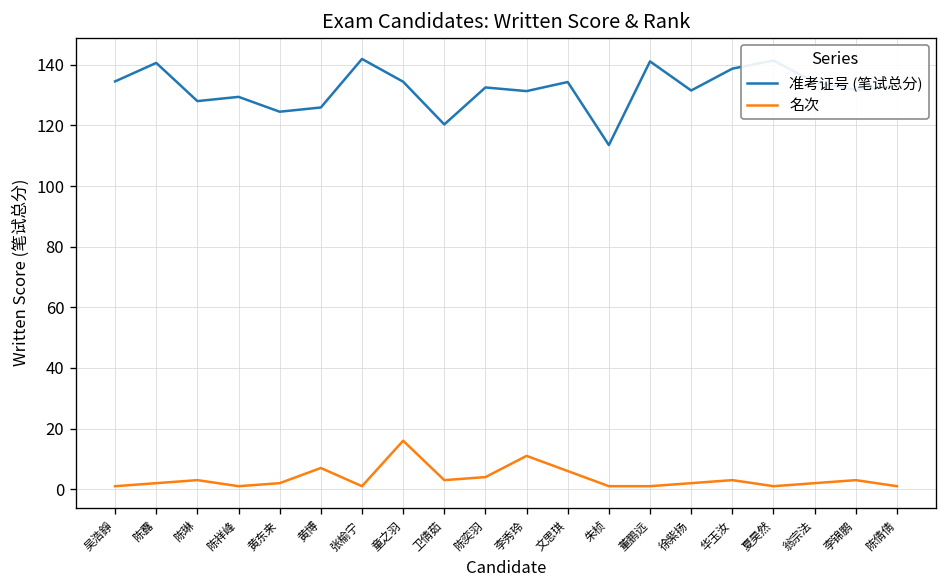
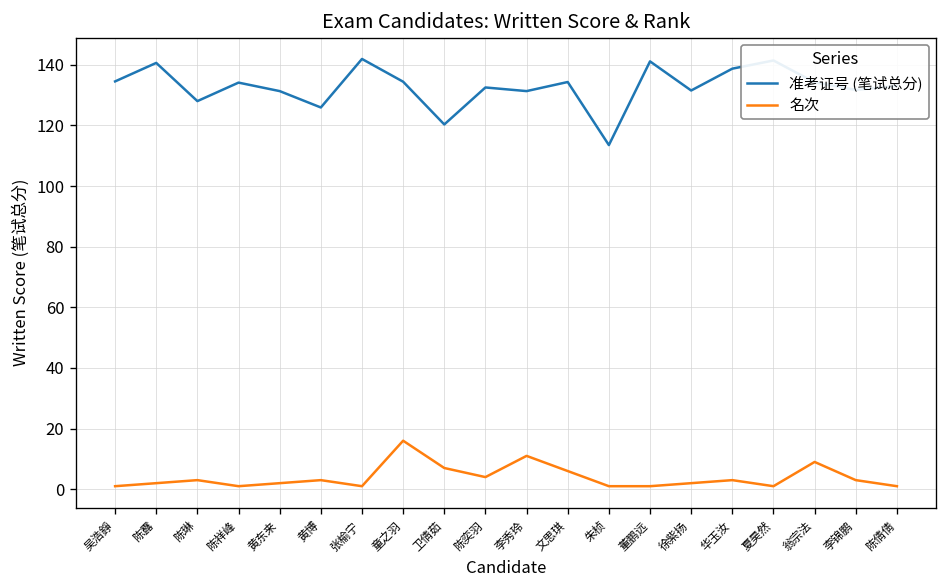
  {
    "准考证号 (笔试总分)": {
      "吴浩錚": 135,
      "陈露": 141,
      "陈琳": 128,
-     "陈祥峰": 129,
-     "黄东来": 125,
+     "陈祥峰": 134,
+     "黄东来": 131,
      "黄博": 126,
      "张榆宁": 142,
      "童之羽": 134,
      "卫倩茹": 120,
      "陈奕羽": 133,
      "李秀玲": 131,
      "文思琪": 134,
      "朱桢": 114,
      "董鹏远": 141,
      "徐紫扬": 132,
      "华玉汝": 139
    },
    "名次": {
      "吴浩錚": 1,
      "陈露": 2,
      "陈琳": 3,
      "陈祥峰": 1,
      "黄东来": 2,
-     "黄博": 7,
+     "黄博": 3,
      "张榆宁": 1,
      "童之羽": 16,
-     "卫倩茹": 3,
+     "卫倩茹": 7,
      "陈奕羽": 4,
      "李秀玲": 11,
      "文思琪": 6,
      "朱桢": 1,
      "董鹏远": 1,
      "徐紫扬": 2,
      "华玉汝": 3,
      "夏昊然": 1,
-     "翁宗法": 2,
+     "翁宗法": 9,
      "李锦鹏": 3,
      "陈倩倩": 1
    }
  }
